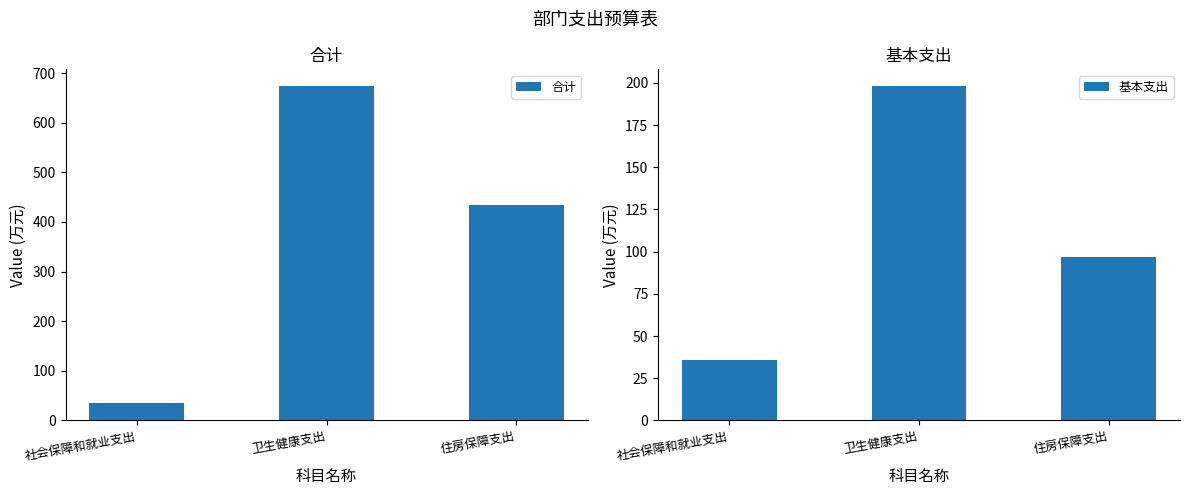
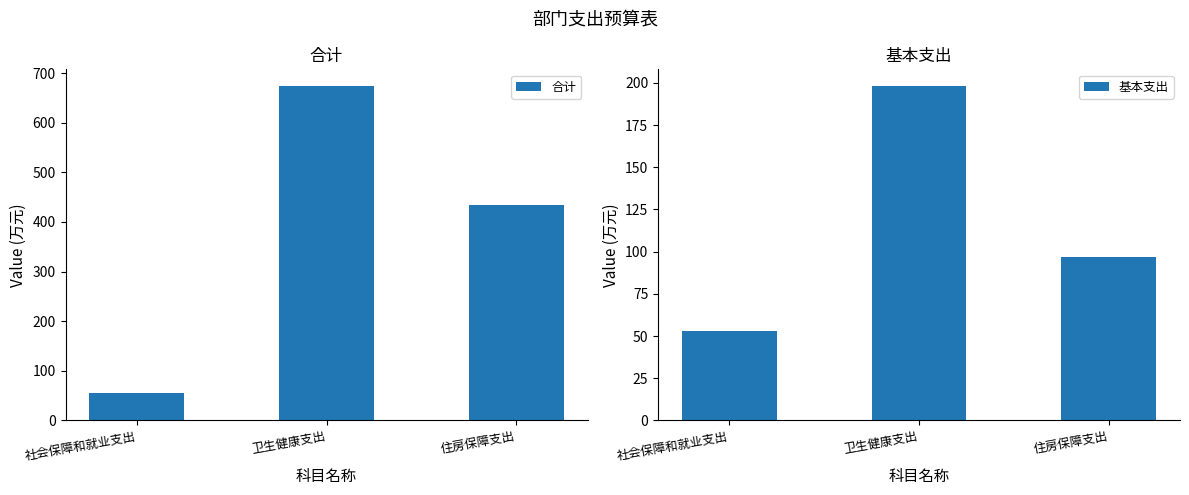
  {
    "合计": {
-     "社会保障和就业支出": 40,
+     "社会保障和就业支出": 60,
      "卫生健康支出": 670,
      "住房保障支出": 430
    },
    "基本支出": {
-     "社会保障和就业支出": 36,
+     "社会保障和就业支出": 53,
      "卫生健康支出": 198,
      "住房保障支出": 97
    }
  }
